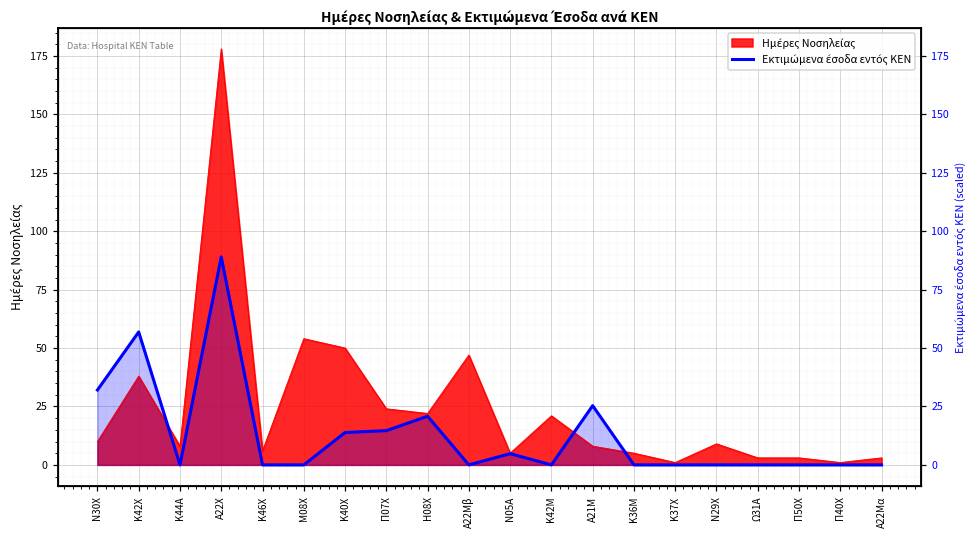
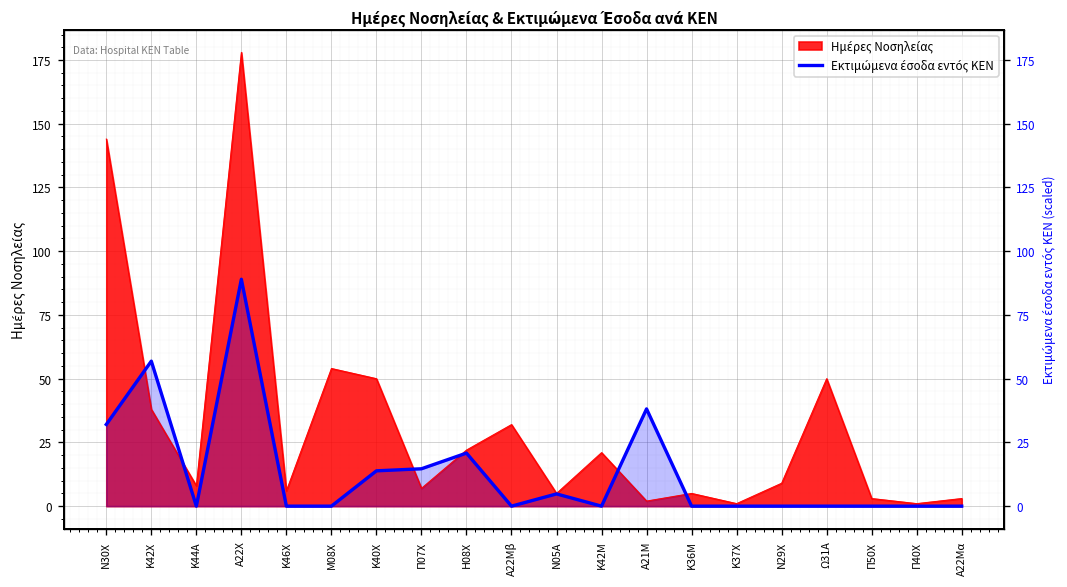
  {
    "Ημέρες Νοσηλείας": {
-     "Ν30Χ": 10,
+     "Ν30Χ": 144,
      "Κ42Χ": 38,
      "Κ44Α": 8,
      "Α22Χ": 178,
      "Κ46Χ": 6,
      "Μ08Χ": 54,
      "Κ40Χ": 50,
-     "Π07Χ": 24,
-     "Α22Μβ": 47,
+     "Π07Χ": 7,
+     "Α22Μβ": 32,
      "Κ42Μ": 21,
-     "Α21Μ": 8,
+     "Α21Μ": 2,
      "Κ36Μ": 5,
      "Ν29Χ": 9,
-     "Ω31Α": 3,
+     "Ω31Α": 50,
      "Π50Χ": 3,
      "Α22Μα": 3
    },
    "Εκτιμώμενα έσοδα εντός ΚΕΝ": {
      "Ν30Χ": 32,
      "Κ42Χ": 57,
      "Κ44Α": 0,
      "Α22Χ": 89,
      "Κ46Χ": 0,
      "Μ08Χ": 0,
      "Κ40Χ": 14,
      "Π07Χ": 15,
      "Α22Μβ": 0,
      "Κ42Μ": 0,
-     "Α21Μ": 25,
+     "Α21Μ": 38,
      "Κ36Μ": 0,
      "Ν29Χ": 0,
      "Ω31Α": 0,
      "Π50Χ": 0,
      "Α22Μα": 0
    }
  }
